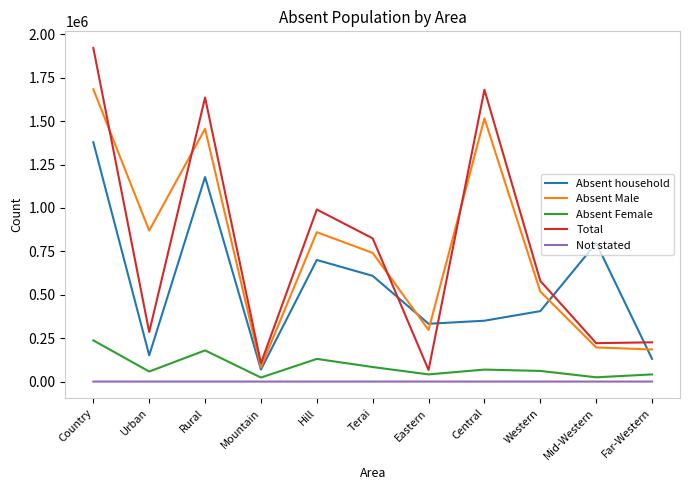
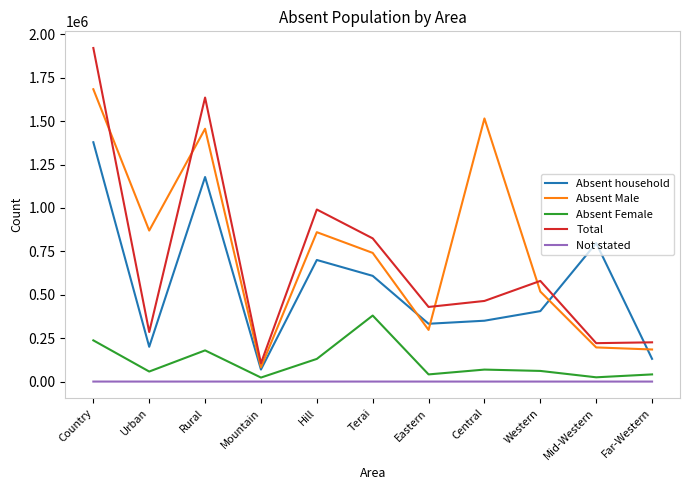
  {
    "Absent household": {
      "Country": 1380000,
-     "Urban": 150000,
+     "Urban": 200000,
      "Rural": 1180000,
      "Hill": 700000,
      "Terai": 610000,
      "Eastern": 330000,
      "Central": 350000,
      "Western": 410000,
      "Far-Western": 130000
    },
    "Absent Male": {
      "Country": 1680000,
      "Urban": 870000,
      "Rural": 1460000,
      "Hill": 860000,
      "Terai": 740000,
      "Eastern": 300000,
      "Central": 1520000,
      "Western": 520000,
      "Mid-Western": 200000,
      "Far-Western": 180000
    },
    "Absent Female": {
      "Country": 240000,
      "Urban": 60000,
      "Rural": 180000,
      "Mountain": 20000,
      "Hill": 130000,
-     "Terai": 80000,
+     "Terai": 380000,
      "Eastern": 40000,
      "Central": 70000,
      "Western": 60000,
      "Mid-Western": 20000,
      "Far-Western": 40000
    },
    "Total": {
      "Country": 1920000,
      "Urban": 290000,
      "Rural": 1640000,
      "Mountain": 110000,
      "Hill": 990000,
      "Terai": 820000,
-     "Eastern": 70000,
-     "Central": 1680000,
+     "Eastern": 430000,
+     "Central": 460000,
      "Western": 580000,
      "Mid-Western": 220000,
      "Far-Western": 230000
    },
    "Not stated": {
      "Country": 0,
      "Urban": 0,
      "Rural": 0,
      "Mountain": 0,
      "Hill": 0,
      "Terai": 0,
      "Eastern": 0,
      "Central": 0,
      "Western": 0,
      "Mid-Western": 0,
      "Far-Western": 0
    }
  }
